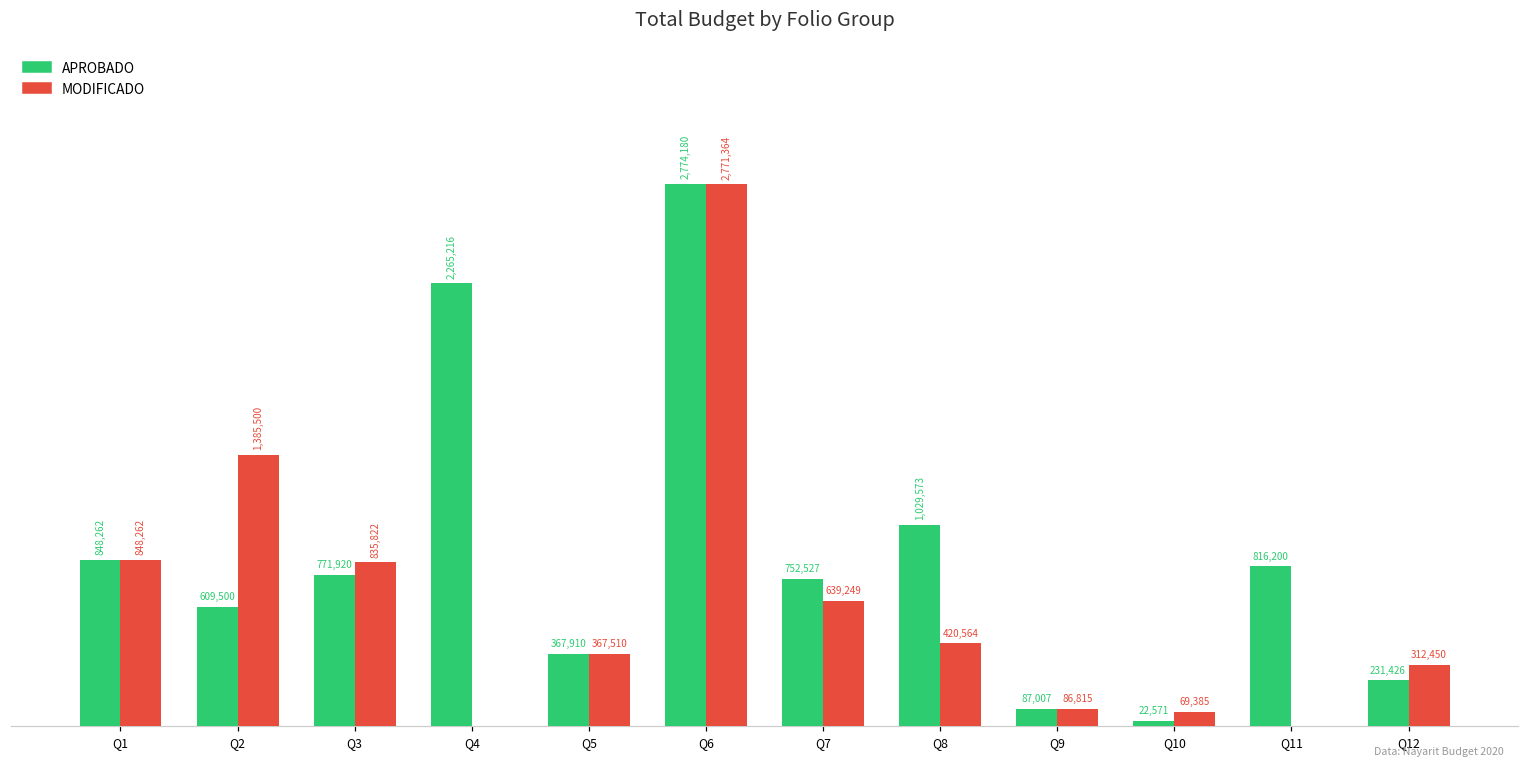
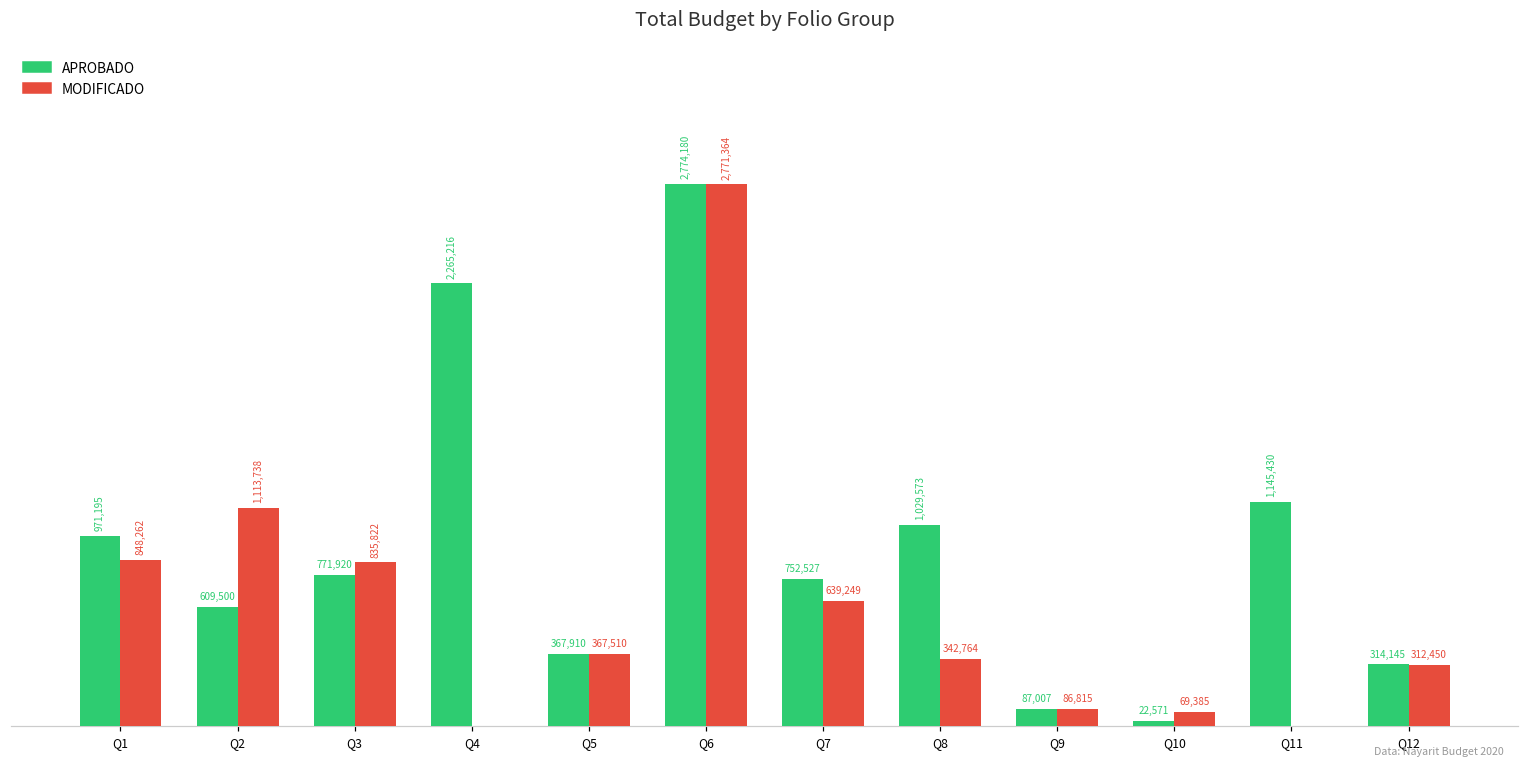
  {
    "APROBADO": {
-     "Q1": "848,262",
+     "Q1": "971,195",
      "Q2": "609,500",
      "Q3": "771,920",
      "Q4": "2,265,216",
      "Q5": "367,910",
      "Q6": "2,774,180",
      "Q7": "752,527",
      "Q8": "1,029,573",
      "Q9": "87,007",
      "Q10": "22,571",
-     "Q11": "816,200",
-     "Q12": "231,426"
+     "Q11": "1,145,430",
+     "Q12": "314,145"
    },
    "MODIFICADO": {
      "Q1": "848,262",
-     "Q2": "1,385,500",
+     "Q2": "1,113,738",
      "Q3": "835,822",
      "Q5": "367,510",
      "Q6": "2,771,364",
      "Q7": "639,249",
-     "Q8": "420,564",
+     "Q8": "342,764",
      "Q9": "86,815",
      "Q10": "69,385",
      "Q12": "312,450"
    }
  }
